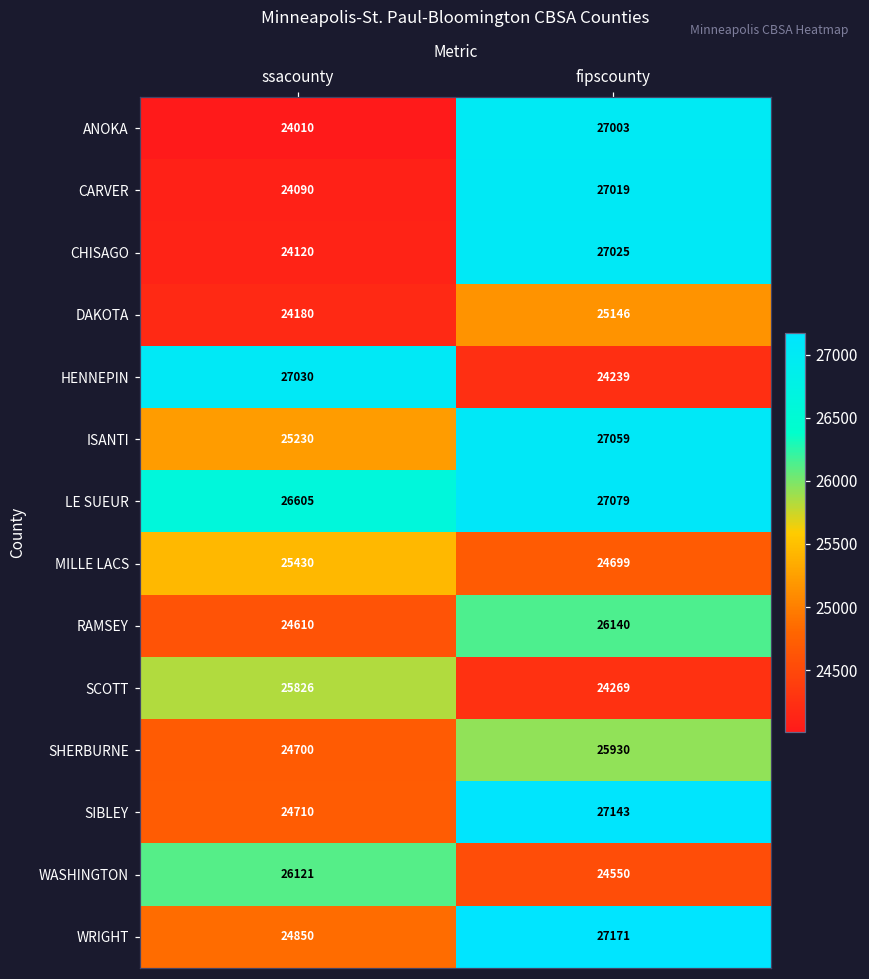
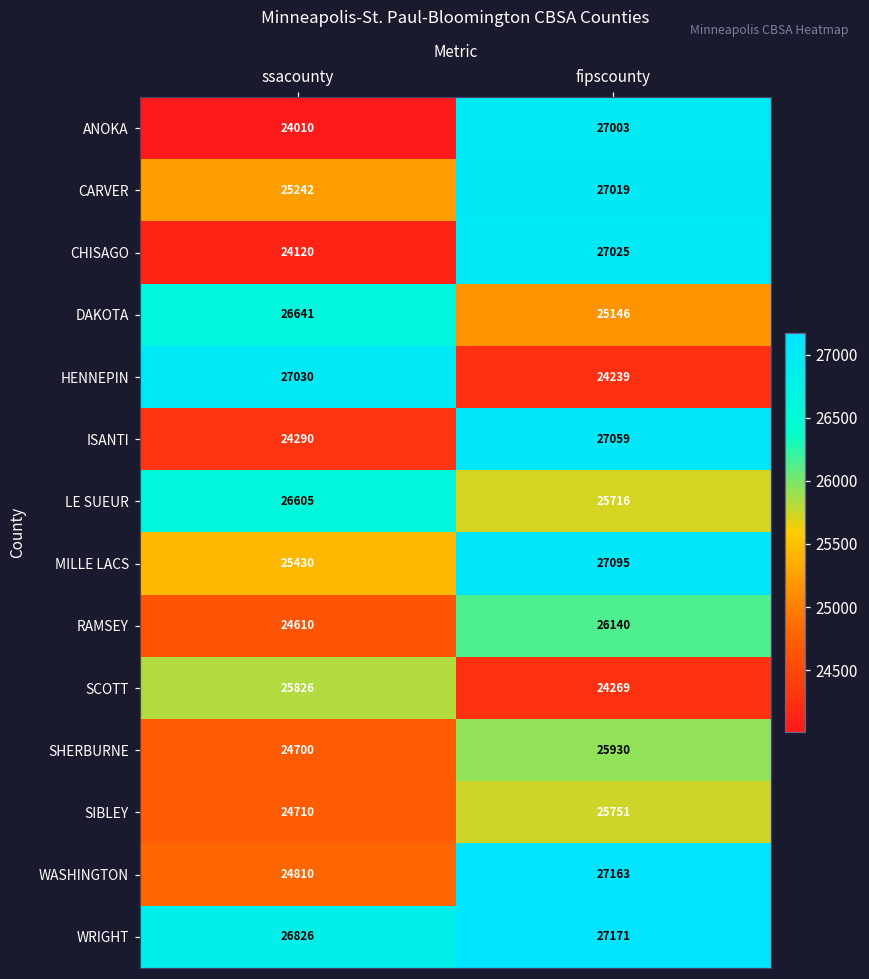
  {
    "ANOKA": {
      "ssacounty": 24010,
      "fipscounty": 27003
    },
    "CARVER": {
-     "ssacounty": 24090,
+     "ssacounty": 25242,
      "fipscounty": 27019
    },
    "CHISAGO": {
      "ssacounty": 24120,
      "fipscounty": 27025
    },
    "DAKOTA": {
-     "ssacounty": 24180,
+     "ssacounty": 26641,
      "fipscounty": 25146
    },
    "HENNEPIN": {
      "ssacounty": 27030,
      "fipscounty": 24239
    },
    "ISANTI": {
-     "ssacounty": 25230,
+     "ssacounty": 24290,
      "fipscounty": 27059
    },
    "LE SUEUR": {
      "ssacounty": 26605,
-     "fipscounty": 27079
+     "fipscounty": 25716
    },
    "MILLE LACS": {
      "ssacounty": 25430,
-     "fipscounty": 24699
+     "fipscounty": 27095
    },
    "RAMSEY": {
      "ssacounty": 24610,
      "fipscounty": 26140
    },
    "SCOTT": {
      "ssacounty": 25826,
      "fipscounty": 24269
    },
    "SHERBURNE": {
      "ssacounty": 24700,
      "fipscounty": 25930
    },
    "SIBLEY": {
      "ssacounty": 24710,
-     "fipscounty": 27143
+     "fipscounty": 25751
    },
    "WASHINGTON": {
-     "ssacounty": 26121,
-     "fipscounty": 24550
+     "ssacounty": 24810,
+     "fipscounty": 27163
    },
    "WRIGHT": {
-     "ssacounty": 24850,
+     "ssacounty": 26826,
      "fipscounty": 27171
    }
  }
